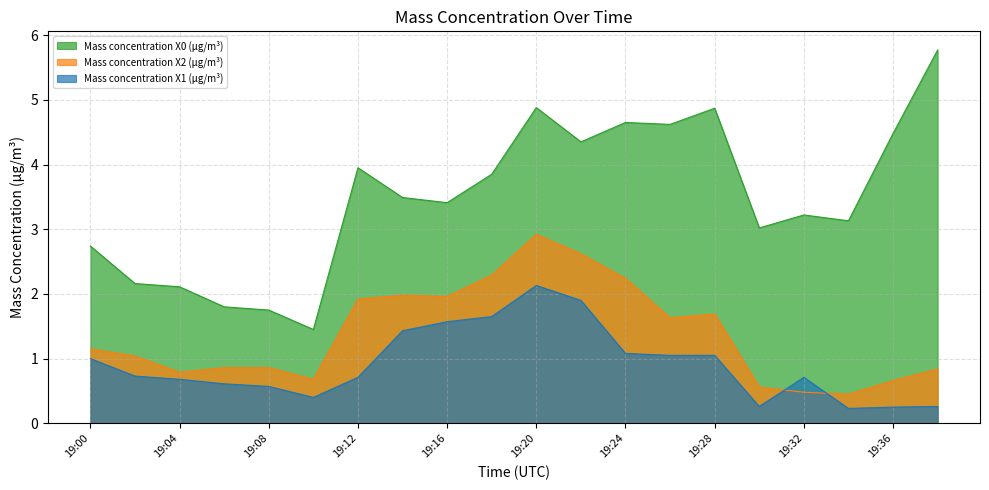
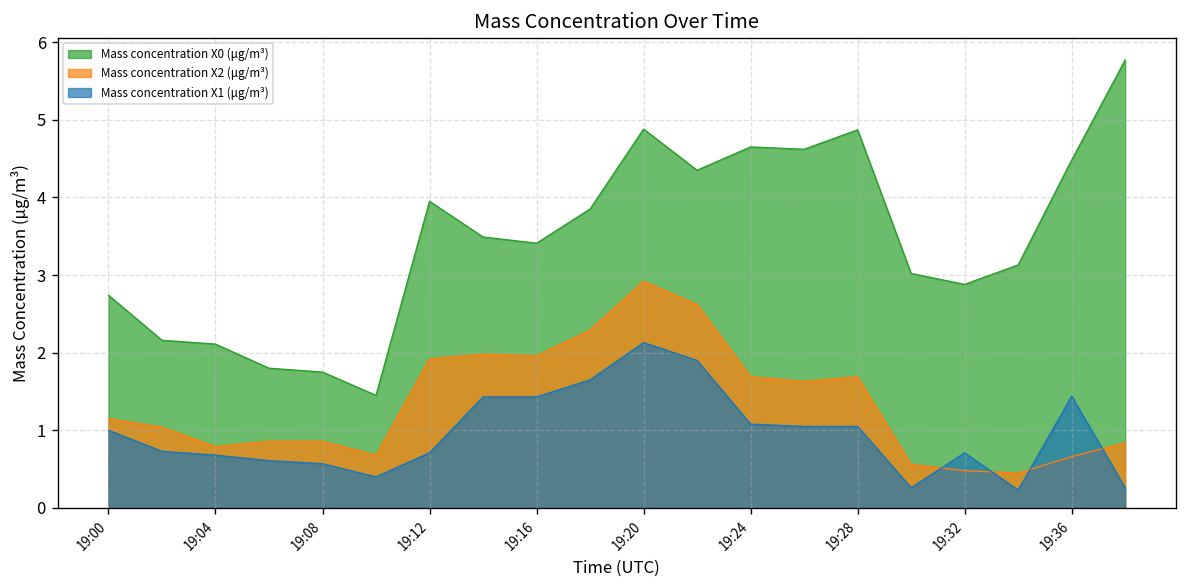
  {
    "Mass concentration X0 (μg/m³)": {
      "19:00": 2.7,
      "19:04": 2.1,
      "19:08": 1.8,
      "19:12": 4.0,
      "19:16": 3.4,
      "19:20": 4.9,
      "19:24": 4.7,
      "19:28": 4.9,
-     "19:32": 3.2,
+     "19:32": 2.9,
      "19:36": 4.5
    },
    "Mass concentration X2 (μg/m³)": {
      "19:00": 1.2,
      "19:04": 0.8,
      "19:08": 0.9,
      "19:12": 1.9,
      "19:16": 2.0,
      "19:20": 2.9,
-     "19:24": 2.2,
+     "19:24": 1.7,
      "19:28": 1.7,
      "19:32": 0.5,
      "19:36": 0.7
    },
    "Mass concentration X1 (μg/m³)": {
      "19:00": 1.0,
      "19:04": 0.7,
      "19:08": 0.6,
      "19:12": 0.7,
-     "19:16": 1.6,
+     "19:16": 1.4,
      "19:20": 2.1,
      "19:24": 1.1,
      "19:28": 1.1,
      "19:32": 0.7,
-     "19:36": 0.3
+     "19:36": 1.4
    }
  }
